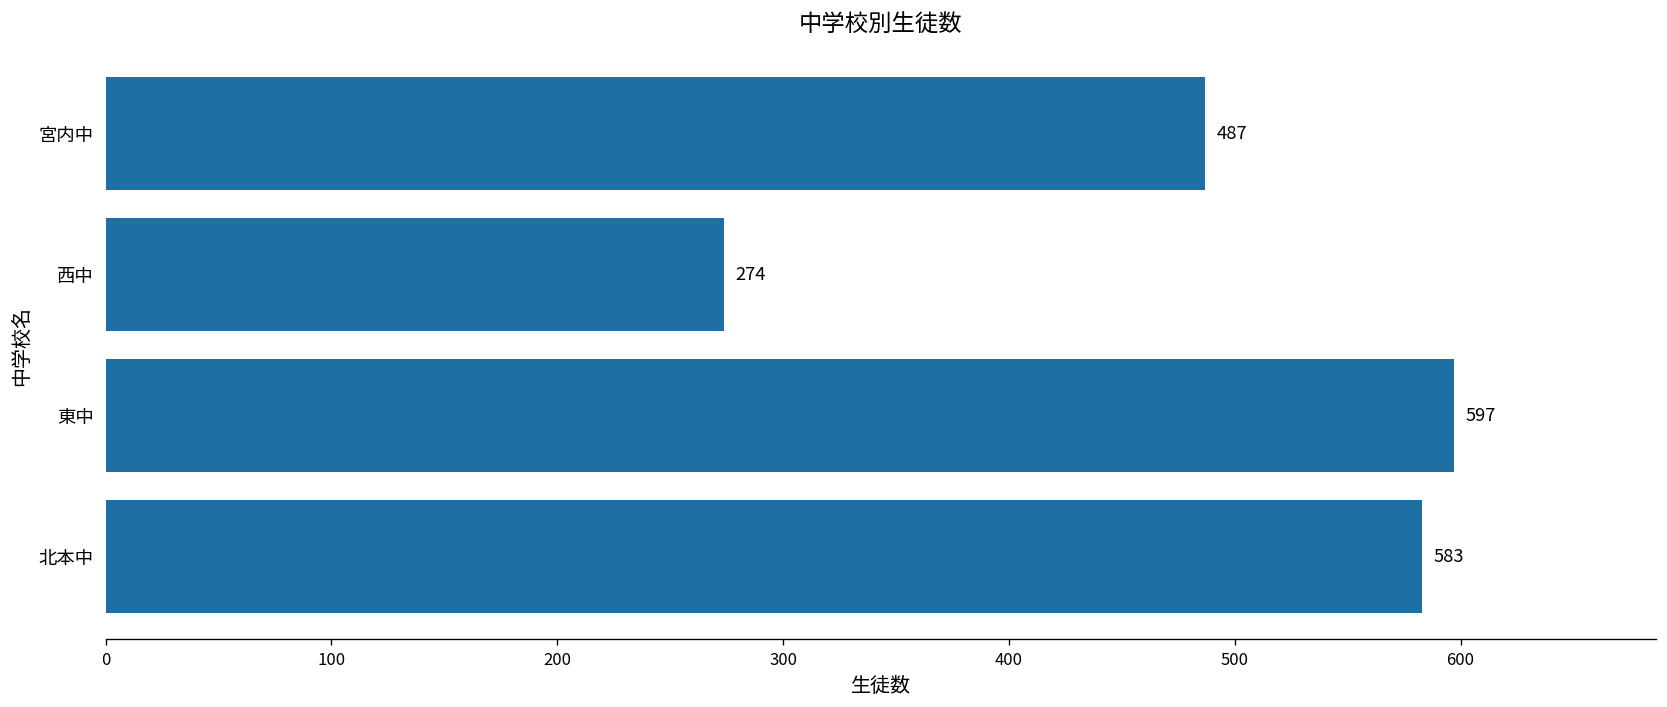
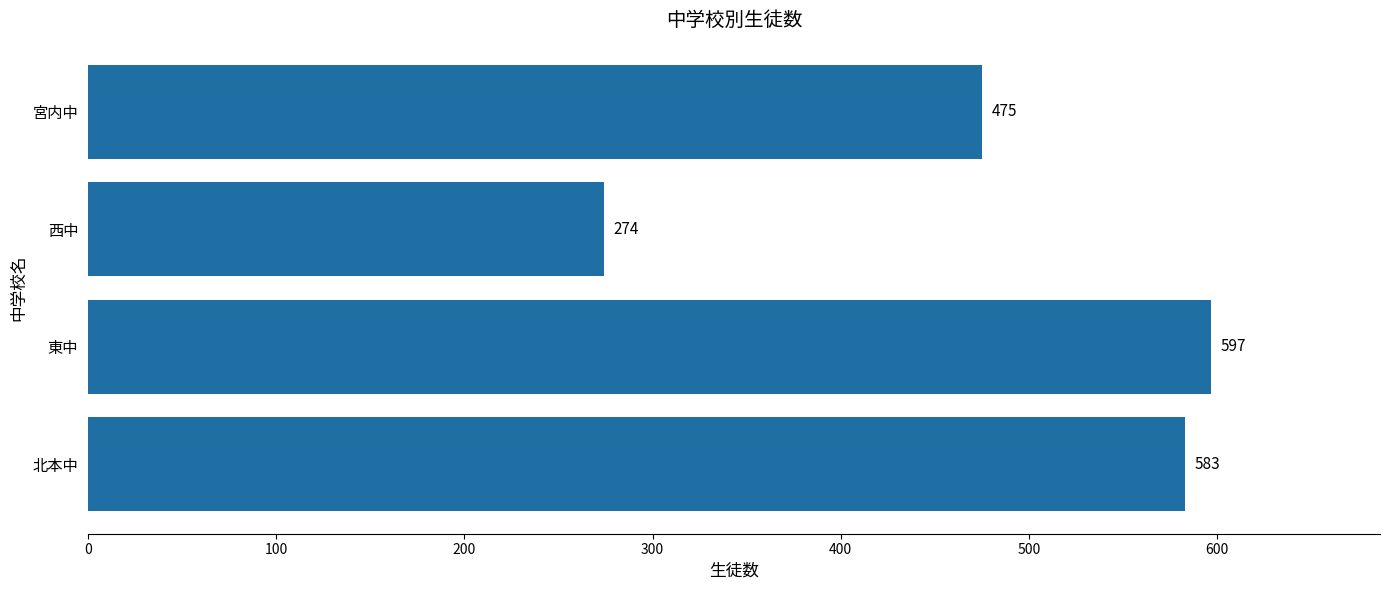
  {
-   "宮内中": 487,
+   "宮内中": 475,
    "西中": 274,
    "東中": 597,
    "北本中": 583
  }
